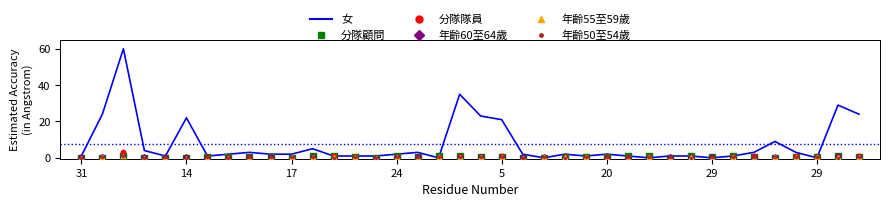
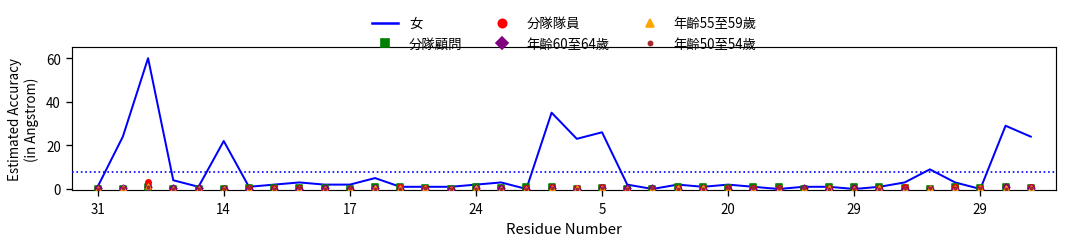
  {
    "女": {
      "14": 22,
      "17": 2,
-     "5": 21,
+     "5": 26,
      "20": 2
    }
  }
